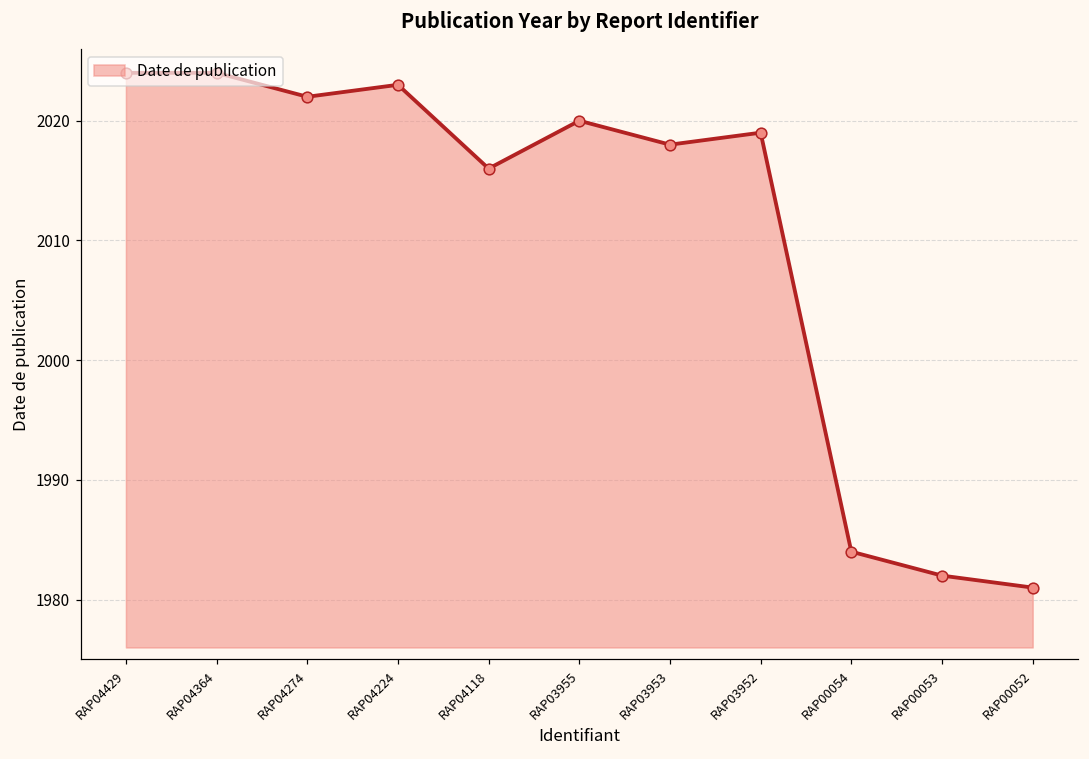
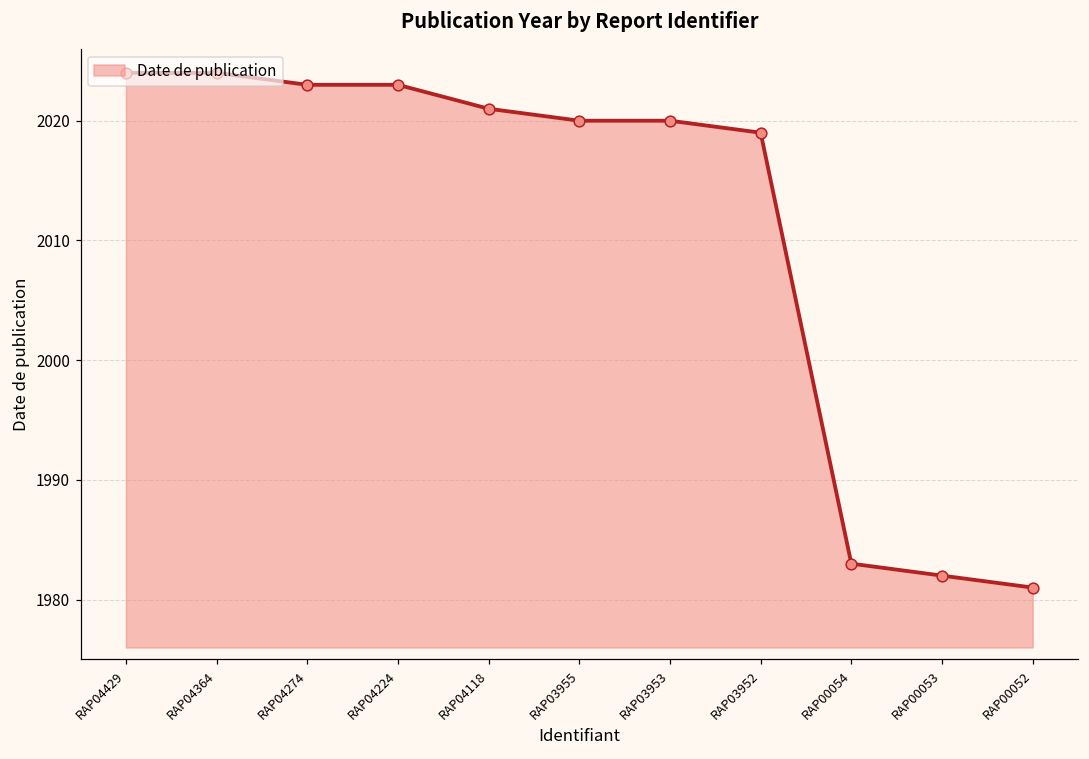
  {
-   "RAP04274": 2022,
+   "RAP04274": 2023,
    "RAP04224": 2023,
-   "RAP04118": 2016,
+   "RAP04118": 2021,
    "RAP03955": 2020,
-   "RAP03953": 2018,
+   "RAP03953": 2020,
    "RAP03952": 2019,
-   "RAP00054": 1984,
+   "RAP00054": 1983,
    "RAP00053": 1982,
    "RAP00052": 1981
  }
